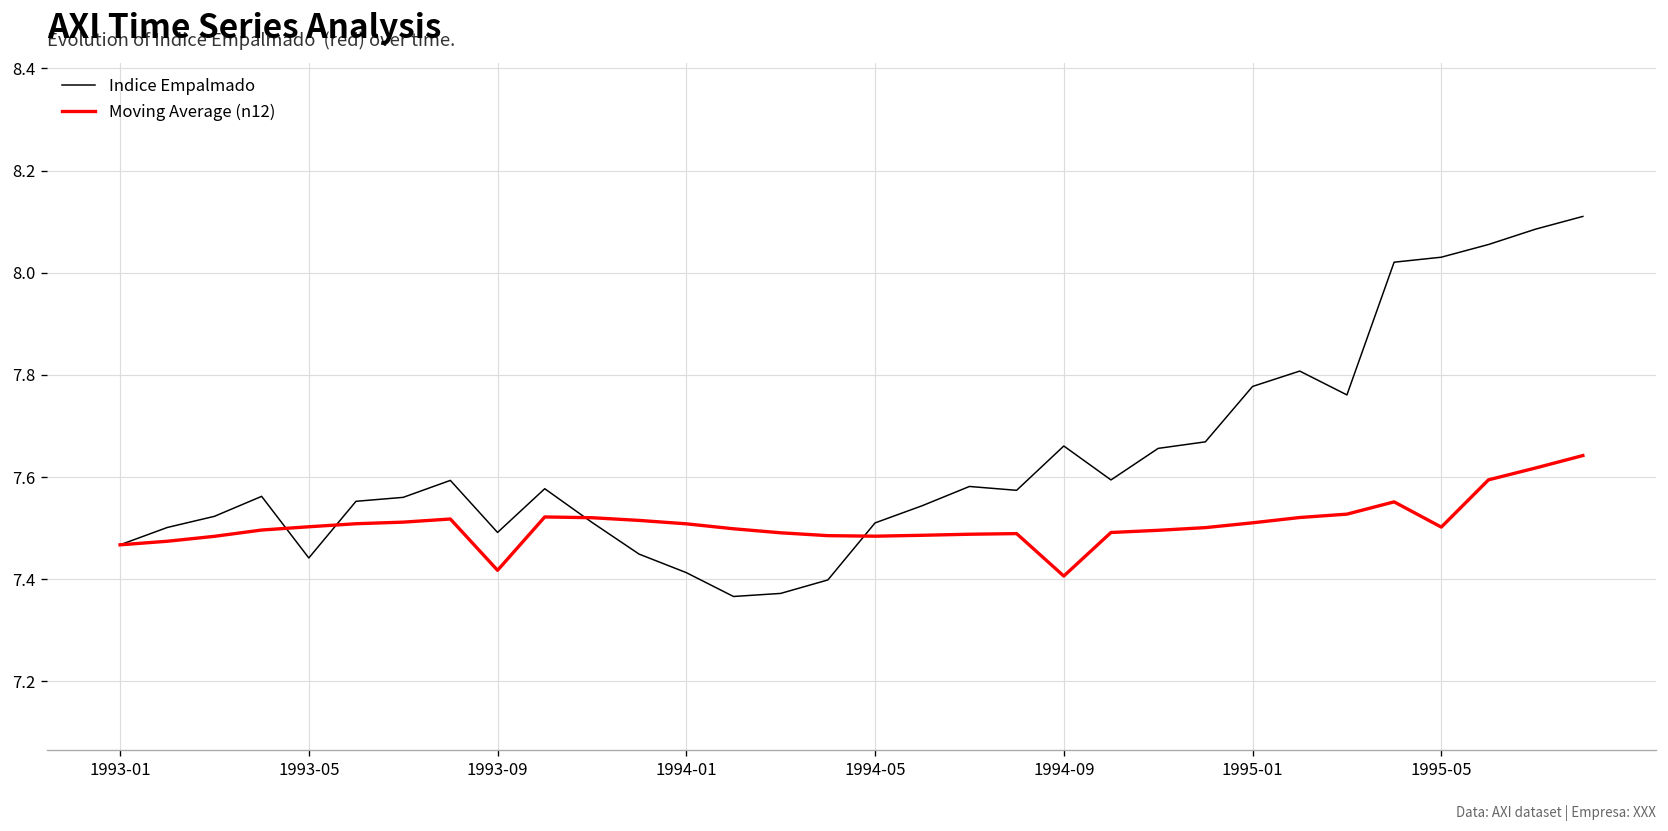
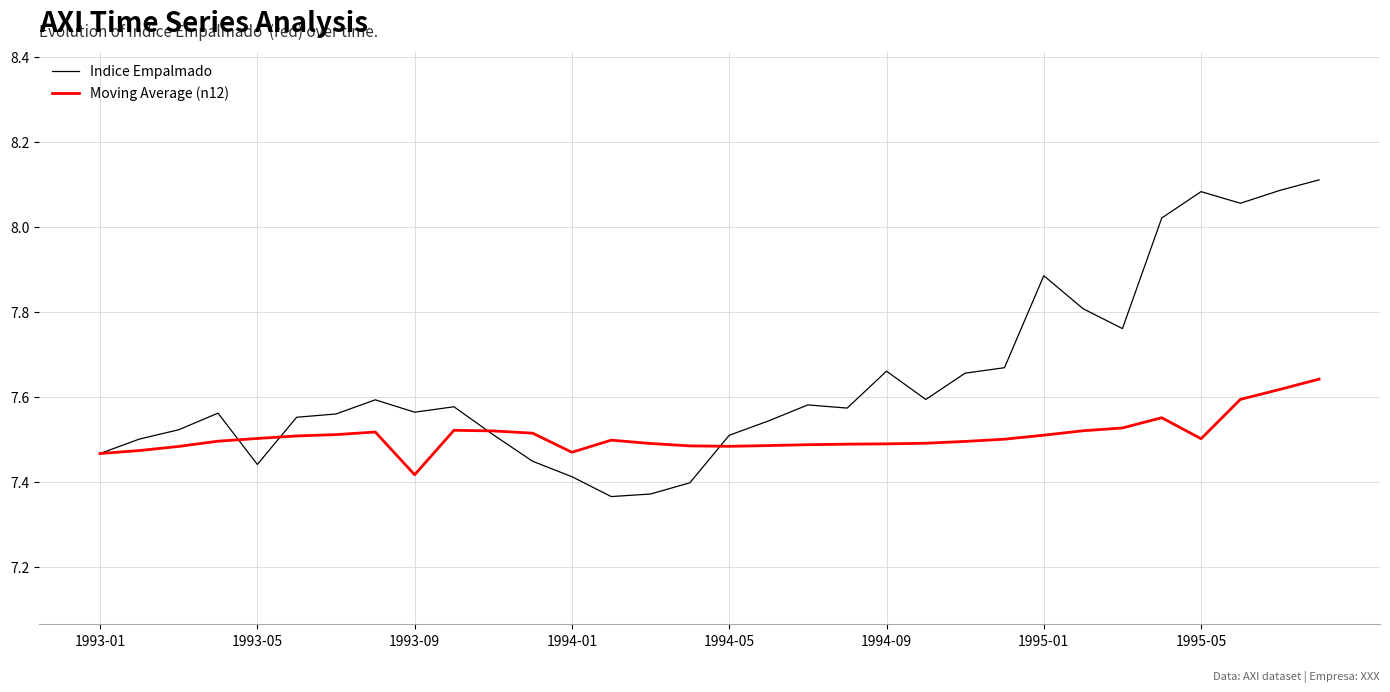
  {
    "Indice Empalmado": {
      "1993-05": 7.44,
-     "1993-09": 7.49,
+     "1993-09": 7.56,
      "1994-01": 7.41,
      "1994-05": 7.51,
      "1994-09": 7.66,
-     "1995-01": 7.78,
-     "1995-05": 8.03
+     "1995-01": 7.88,
+     "1995-05": 8.08
    },
    "Moving Average (n12)": {
      "1993-05": 7.50,
      "1993-09": 7.42,
-     "1994-01": 7.51,
+     "1994-01": 7.47,
      "1994-05": 7.48,
-     "1994-09": 7.41,
+     "1994-09": 7.49,
      "1995-01": 7.51,
      "1995-05": 7.50
    }
  }
